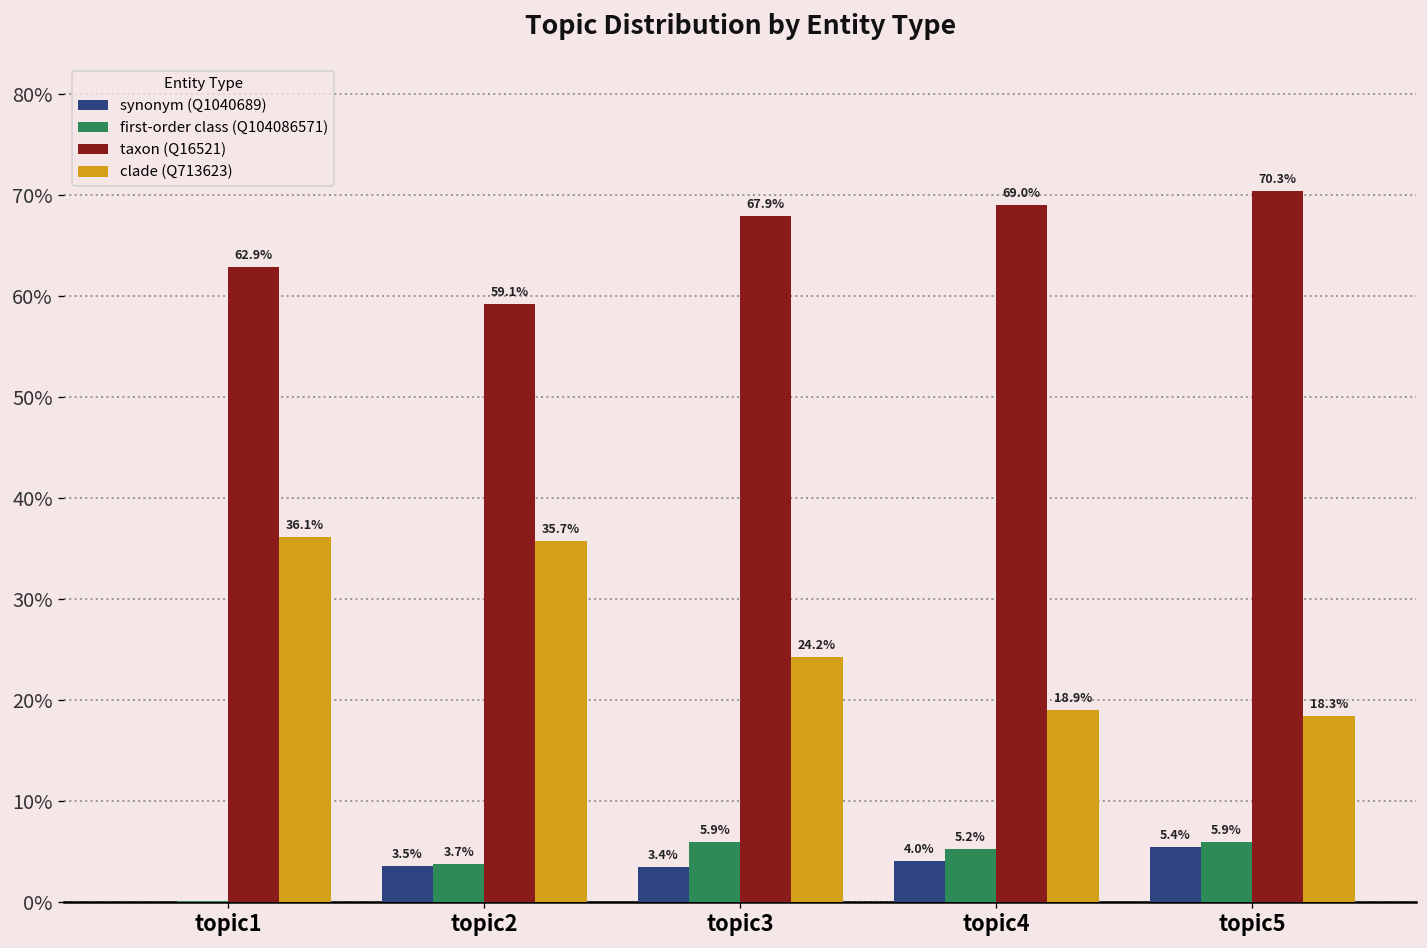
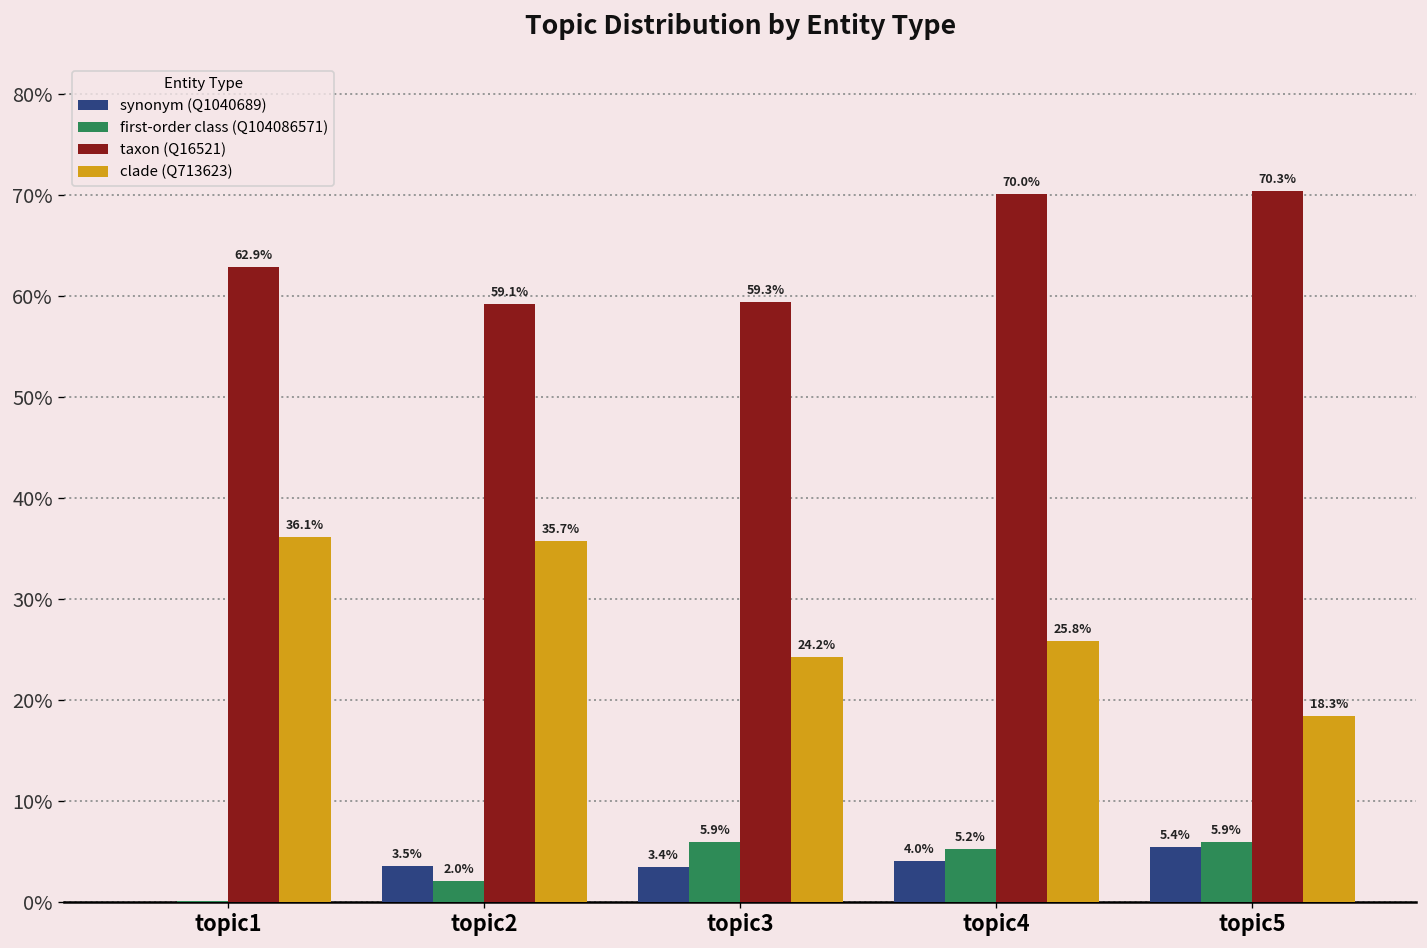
  {
    "synonym (Q1040689)": {
      "topic2": "3.5%",
      "topic3": "3.4%",
      "topic4": "4.0%",
      "topic5": "5.4%"
    },
    "first-order class (Q104086571)": {
-     "topic2": "3.7%",
+     "topic2": "2.0%",
      "topic3": "5.9%",
      "topic4": "5.2%",
      "topic5": "5.9%"
    },
    "taxon (Q16521)": {
      "topic1": "62.9%",
      "topic2": "59.1%",
-     "topic3": "67.9%",
-     "topic4": "69.0%",
+     "topic3": "59.3%",
+     "topic4": "70.0%",
      "topic5": "70.3%"
    },
    "clade (Q713623)": {
      "topic1": "36.1%",
      "topic2": "35.7%",
      "topic3": "24.2%",
-     "topic4": "18.9%",
+     "topic4": "25.8%",
      "topic5": "18.3%"
    }
  }
